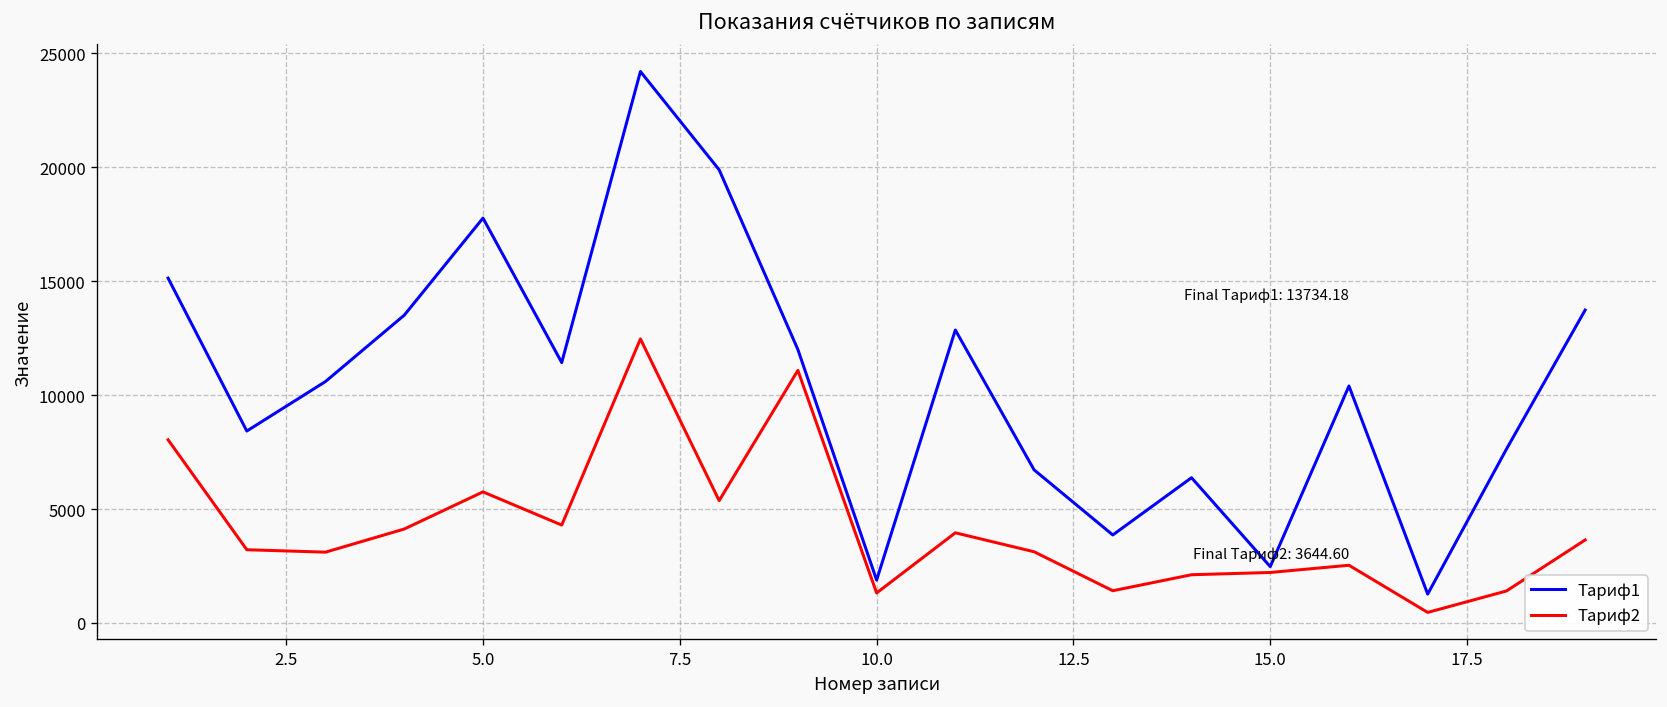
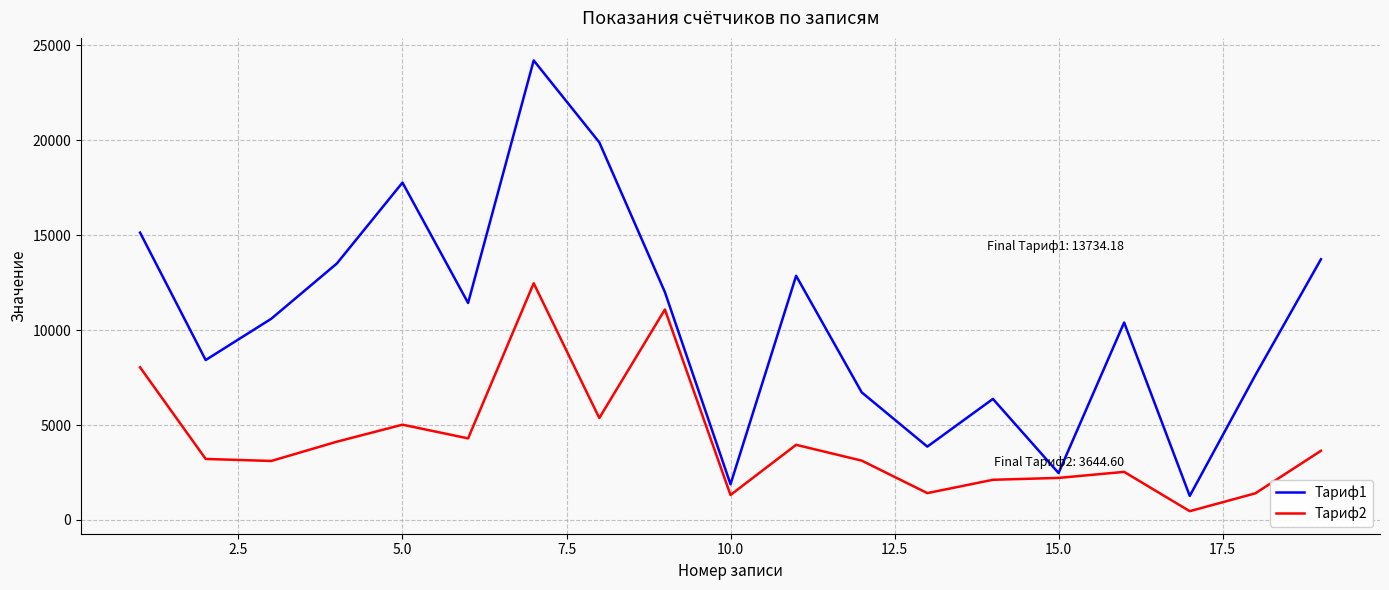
  {
    "Тариф1": {
      "5.0": 17800,
      "10.0": 1900,
      "15.0": 2500
    },
    "Тариф2": {
-     "5.0": 5800,
+     "5.0": 5000,
      "10.0": 1300,
      "15.0": 2200
    }
  }
